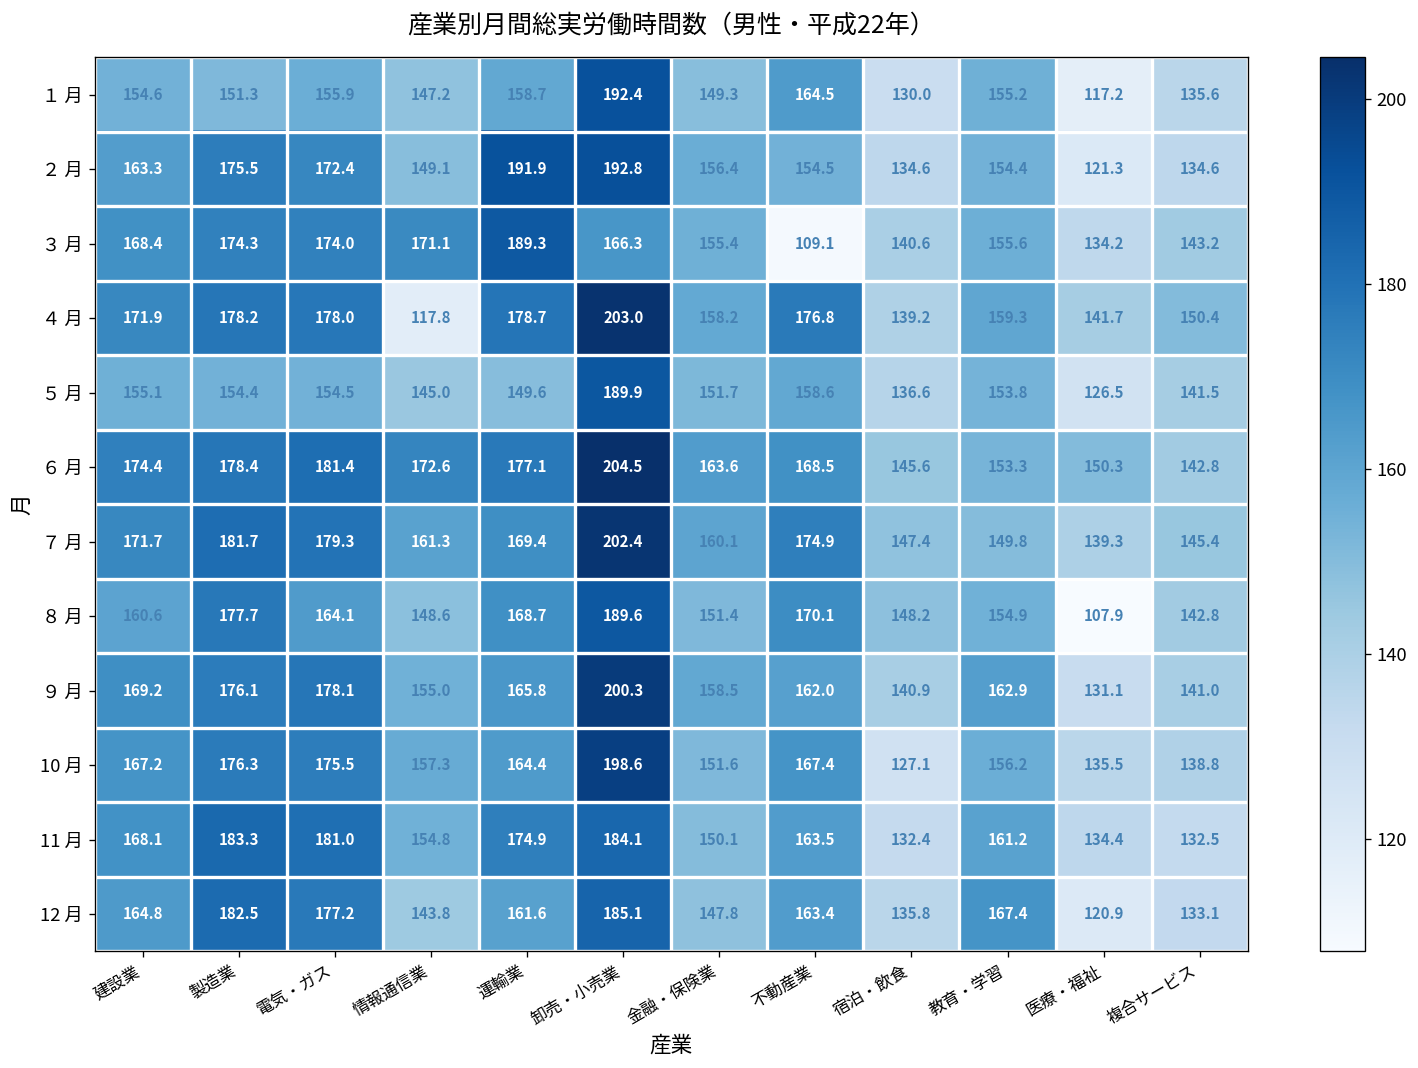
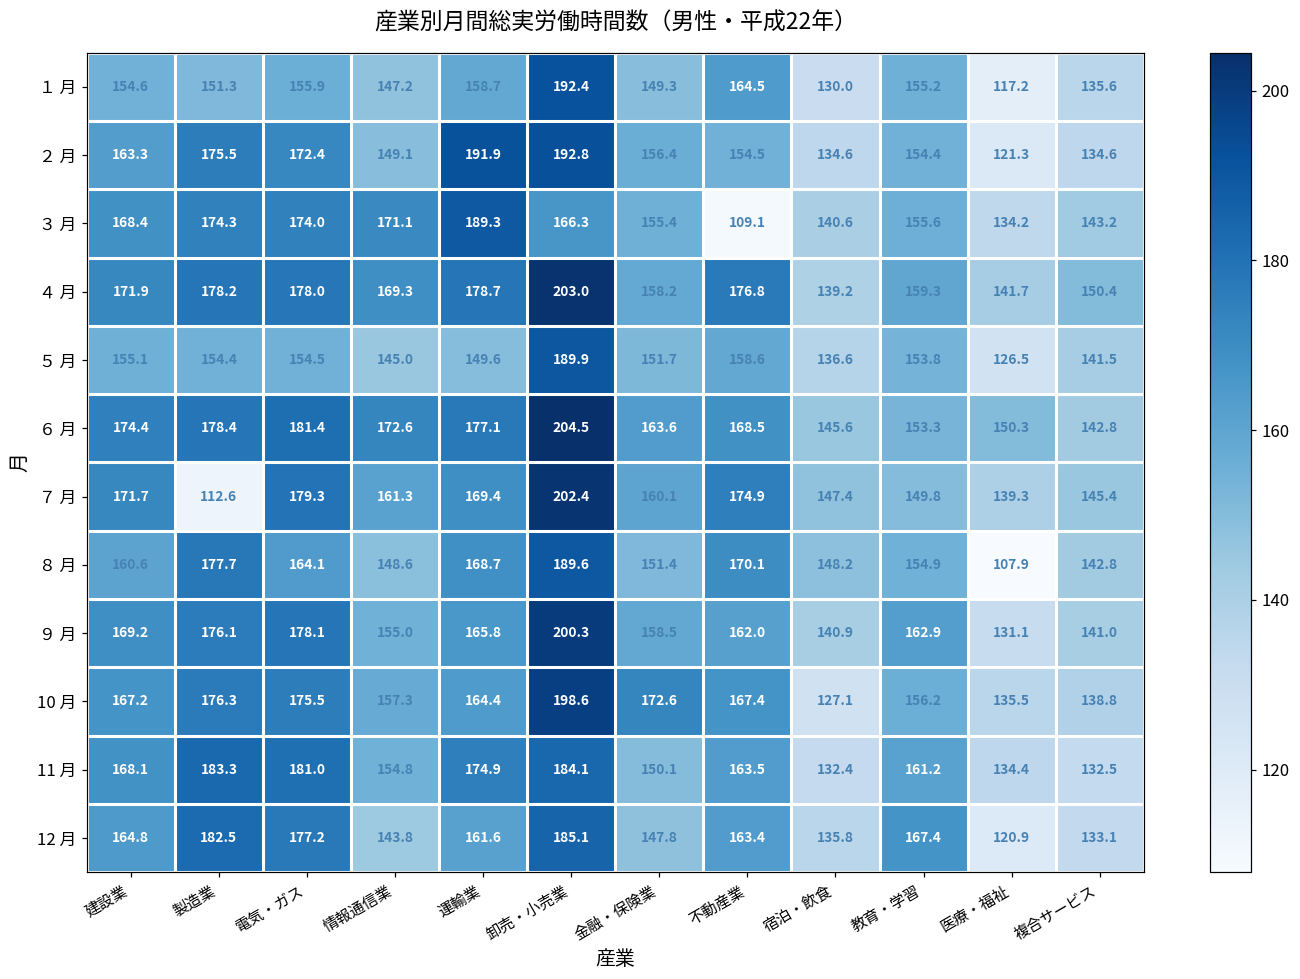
  {
    "１ 月": {
      "製造業": 151.3,
      "情報通信業": 147.2,
      "卸売・小売業": 192.4,
      "金融・保険業": 149.3,
      "不動産業": 164.5,
      "宿泊・飲食": 130.0,
      "医療・福祉": 117.2,
      "複合サービス": 135.6
    },
    "２ 月": {
      "建設業": 163.3,
      "製造業": 175.5,
      "電気・ガス": 172.4,
      "情報通信業": 149.1,
      "運輸業": 191.9,
      "卸売・小売業": 192.8,
      "宿泊・飲食": 134.6,
      "医療・福祉": 121.3,
      "複合サービス": 134.6
    },
    "３ 月": {
      "建設業": 168.4,
      "製造業": 174.3,
      "電気・ガス": 174.0,
      "情報通信業": 171.1,
      "運輸業": 189.3,
      "卸売・小売業": 166.3,
      "不動産業": 109.1,
      "宿泊・飲食": 140.6,
      "医療・福祉": 134.2,
      "複合サービス": 143.2
    },
    "４ 月": {
      "建設業": 171.9,
      "製造業": 178.2,
      "電気・ガス": 178.0,
-     "情報通信業": 117.8,
+     "情報通信業": 169.3,
      "運輸業": 178.7,
      "卸売・小売業": 203.0,
      "不動産業": 176.8,
      "宿泊・飲食": 139.2,
      "医療・福祉": 141.7,
      "複合サービス": 150.4
    },
    "５ 月": {
      "情報通信業": 145.0,
      "運輸業": 149.6,
      "卸売・小売業": 189.9,
      "金融・保険業": 151.7,
      "宿泊・飲食": 136.6,
      "教育・学習": 153.8,
      "医療・福祉": 126.5,
      "複合サービス": 141.5
    },
    "６ 月": {
      "建設業": 174.4,
      "製造業": 178.4,
      "電気・ガス": 181.4,
      "情報通信業": 172.6,
      "運輸業": 177.1,
      "卸売・小売業": 204.5,
      "金融・保険業": 163.6,
      "不動産業": 168.5,
      "宿泊・飲食": 145.6,
      "教育・学習": 153.3,
      "医療・福祉": 150.3,
      "複合サービス": 142.8
    },
    "７ 月": {
      "建設業": 171.7,
-     "製造業": 181.7,
+     "製造業": 112.6,
      "電気・ガス": 179.3,
      "情報通信業": 161.3,
      "運輸業": 169.4,
      "卸売・小売業": 202.4,
      "不動産業": 174.9,
      "宿泊・飲食": 147.4,
      "教育・学習": 149.8,
      "医療・福祉": 139.3,
      "複合サービス": 145.4
    },
    "８ 月": {
      "製造業": 177.7,
      "電気・ガス": 164.1,
      "情報通信業": 148.6,
      "運輸業": 168.7,
      "卸売・小売業": 189.6,
      "金融・保険業": 151.4,
      "不動産業": 170.1,
      "宿泊・飲食": 148.2,
      "医療・福祉": 107.9,
      "複合サービス": 142.8
    },
    "９ 月": {
      "建設業": 169.2,
      "製造業": 176.1,
      "電気・ガス": 178.1,
      "運輸業": 165.8,
      "卸売・小売業": 200.3,
      "不動産業": 162.0,
      "宿泊・飲食": 140.9,
      "教育・学習": 162.9,
      "医療・福祉": 131.1,
      "複合サービス": 141.0
    },
    "10 月": {
      "建設業": 167.2,
      "製造業": 176.3,
      "電気・ガス": 175.5,
      "運輸業": 164.4,
      "卸売・小売業": 198.6,
-     "金融・保険業": 151.6,
+     "金融・保険業": 172.6,
      "不動産業": 167.4,
      "宿泊・飲食": 127.1,
      "医療・福祉": 135.5,
      "複合サービス": 138.8
    },
    "11 月": {
      "建設業": 168.1,
      "製造業": 183.3,
      "電気・ガス": 181.0,
      "運輸業": 174.9,
      "卸売・小売業": 184.1,
      "金融・保険業": 150.1,
      "不動産業": 163.5,
      "宿泊・飲食": 132.4,
      "教育・学習": 161.2,
      "医療・福祉": 134.4,
      "複合サービス": 132.5
    },
    "12 月": {
      "建設業": 164.8,
      "製造業": 182.5,
      "電気・ガス": 177.2,
      "情報通信業": 143.8,
      "運輸業": 161.6,
      "卸売・小売業": 185.1,
      "金融・保険業": 147.8,
      "不動産業": 163.4,
      "宿泊・飲食": 135.8,
      "教育・学習": 167.4,
      "医療・福祉": 120.9,
      "複合サービス": 133.1
    }
  }
